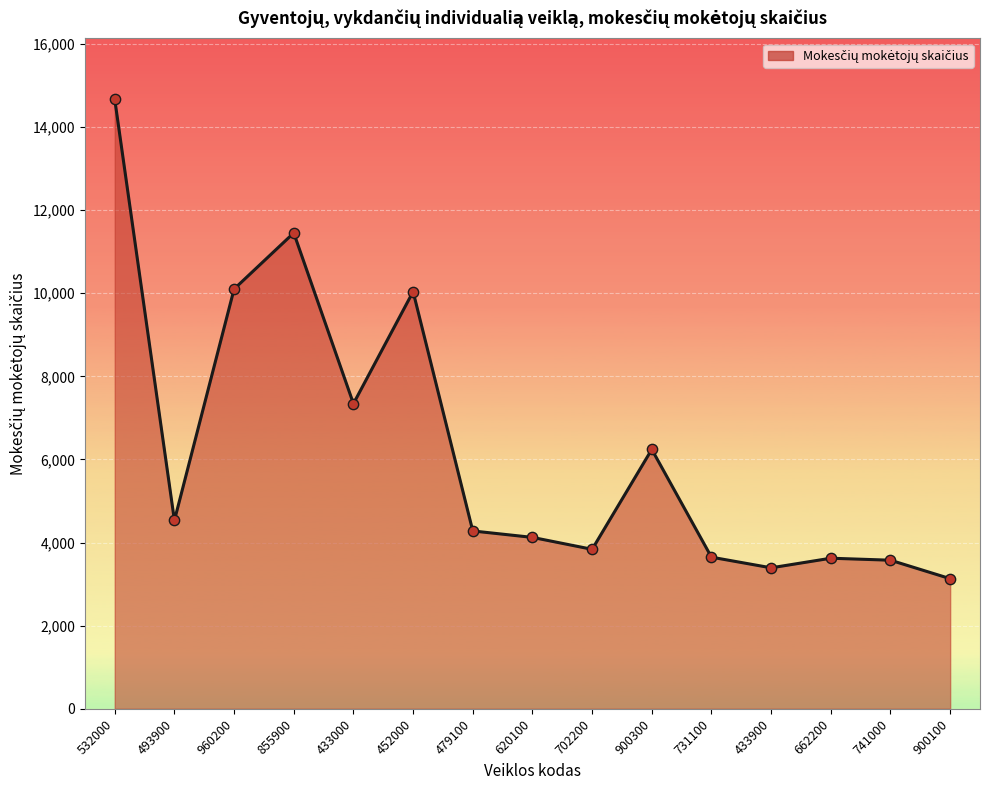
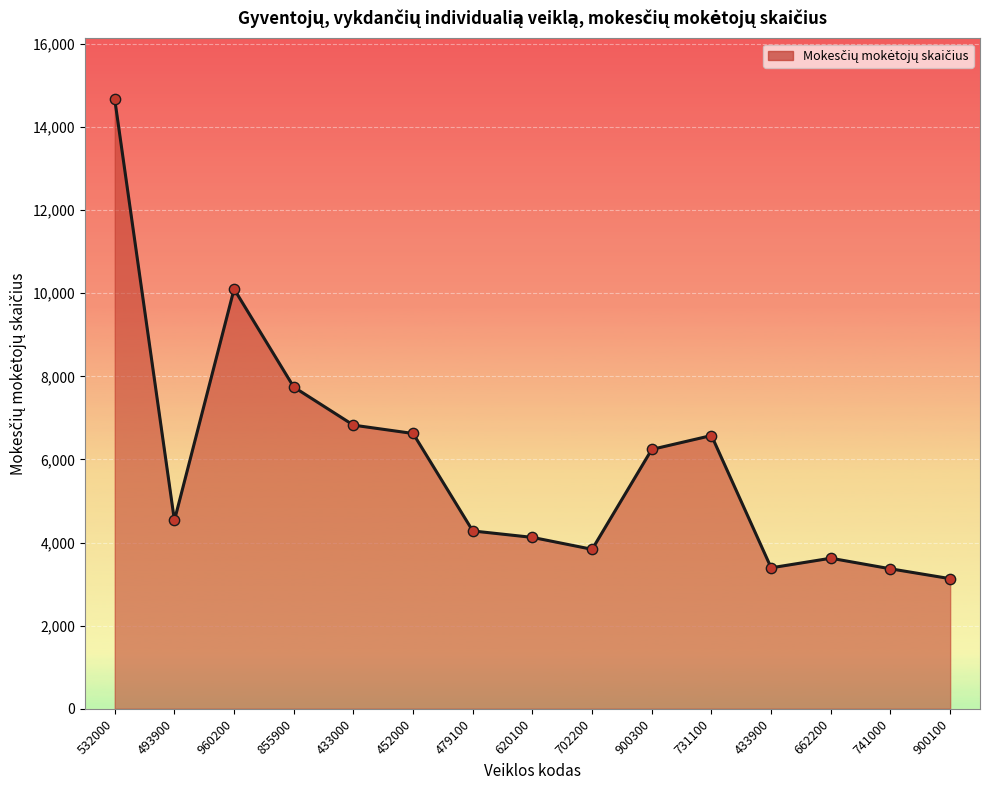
  {
    "532000": "14,700",
    "493900": "4,500",
    "960200": "10,100",
-   "855900": "11,500",
-   "433000": "7,300",
-   "452000": "10,000",
+   "855900": "7,700",
+   "433000": "6,800",
+   "452000": "6,600",
    "479100": "4,300",
    "620100": "4,100",
    "702200": "3,800",
    "900300": "6,200",
-   "731100": "3,600",
+   "731100": "6,600",
    "433900": "3,400",
    "662200": "3,600",
-   "741000": "3,600",
+   "741000": "3,400",
    "900100": "3,100"
  }
